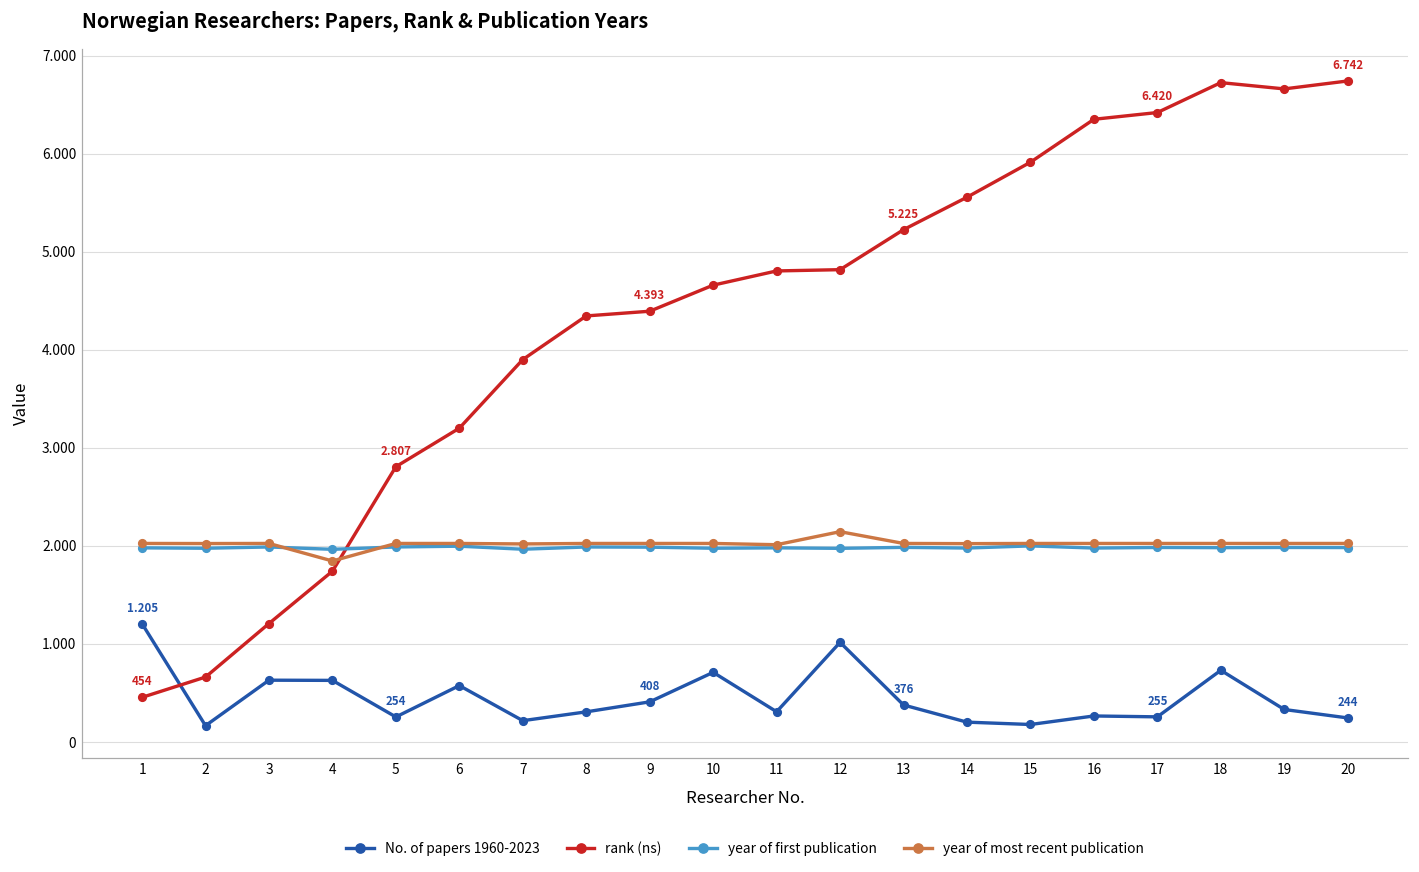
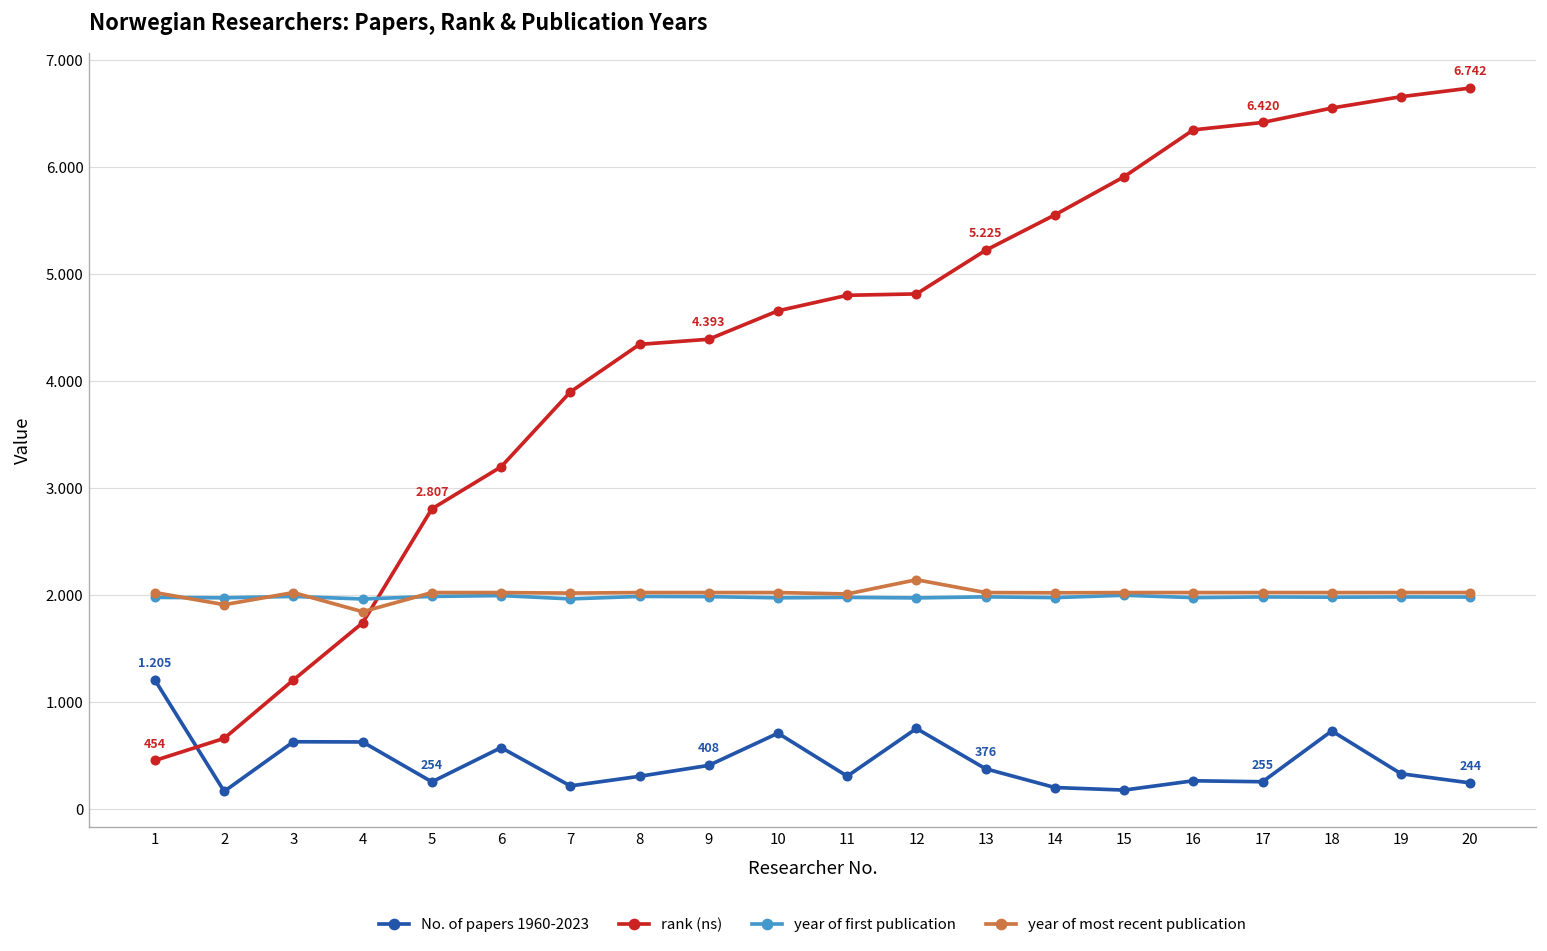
  {
    "No. of papers 1960-2023": {
      "2": 0.2,
      "3": 0.6,
      "4": 0.6,
      "6": 0.6,
      "7": 0.2,
      "8": 0.3,
      "10": 0.7,
      "11": 0.3,
-     "12": 1.0,
+     "12": 0.8,
      "14": 0.2,
      "15": 0.2,
      "16": 0.3,
      "18": 0.7,
      "19": 0.3
    },
    "rank (ns)": {
      "2": 0.7,
      "3": 1.2,
      "4": 1.7,
      "6": 3.2,
      "7": 3.9,
      "8": 4.3,
      "10": 4.7,
      "11": 4.8,
      "12": 4.8,
      "14": 5.6,
      "15": 5.9,
      "16": 6.4,
-     "18": 6.7,
+     "18": 6.6,
      "19": 6.7
    },
    "year of first publication": {
      "1": 2.0,
      "2": 2.0,
      "3": 2.0,
      "4": 2.0,
      "5": 2.0,
      "7": 2.0,
      "8": 2.0,
      "9": 2.0,
      "10": 2.0,
      "11": 2.0,
      "12": 2.0,
      "13": 2.0,
      "14": 2.0,
      "16": 2.0,
      "17": 2.0,
      "18": 2.0,
      "19": 2.0,
      "20": 2.0
    },
    "year of most recent publication": {
      "1": 2.0,
-     "2": 2.0,
+     "2": 1.9,
      "3": 2.0,
      "4": 1.8,
      "5": 2.0,
      "7": 2.0,
      "8": 2.0,
      "9": 2.0,
      "10": 2.0,
      "11": 2.0,
      "12": 2.1,
      "13": 2.0,
      "14": 2.0,
      "16": 2.0,
      "17": 2.0,
      "18": 2.0,
      "19": 2.0,
      "20": 2.0
    }
  }
